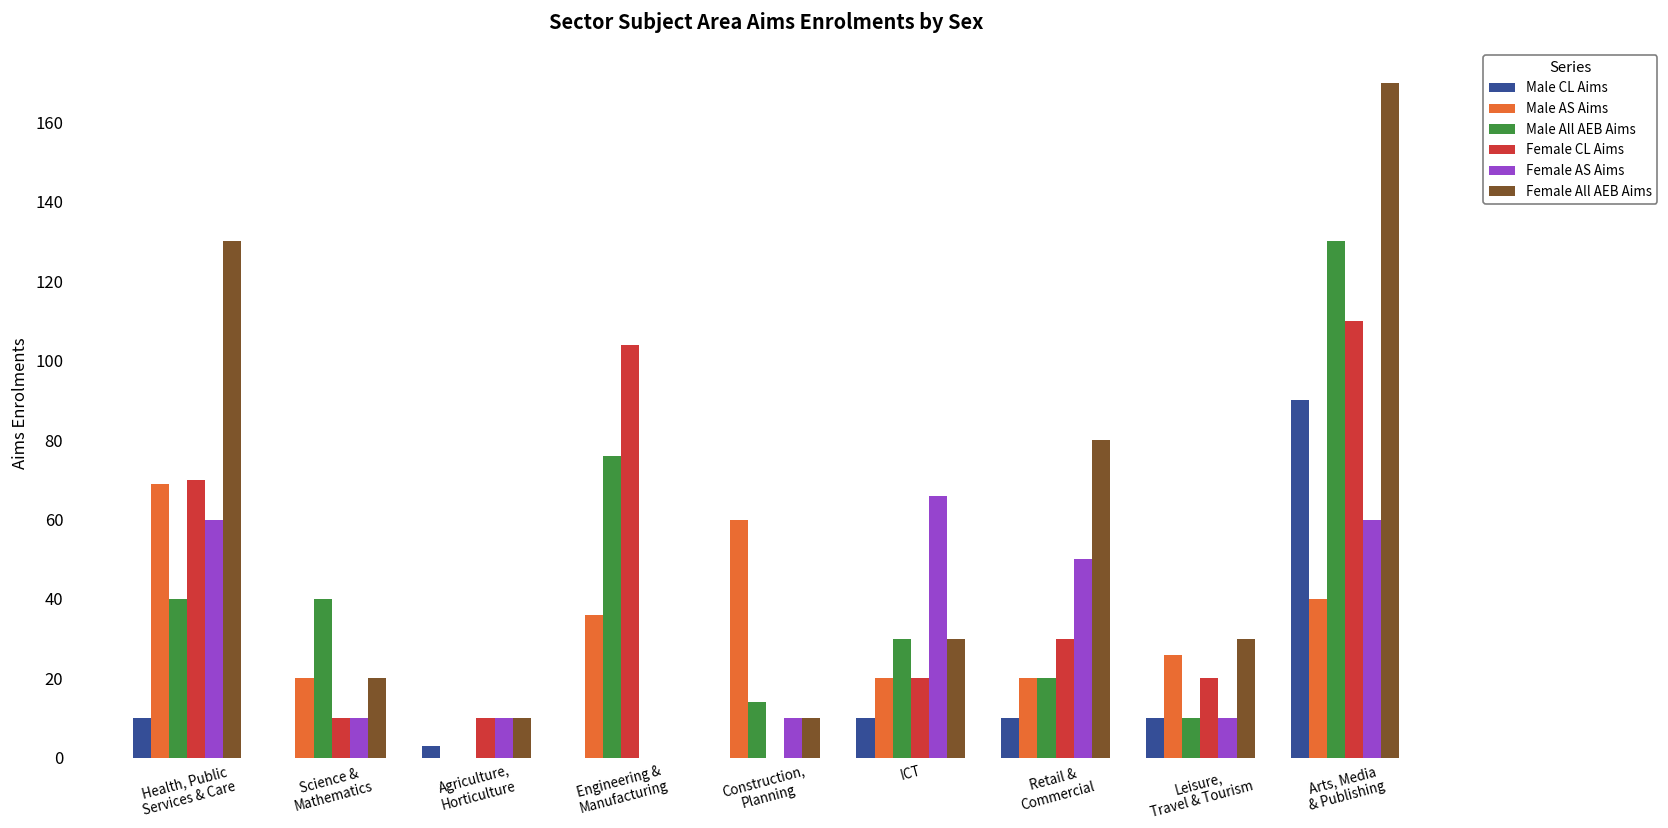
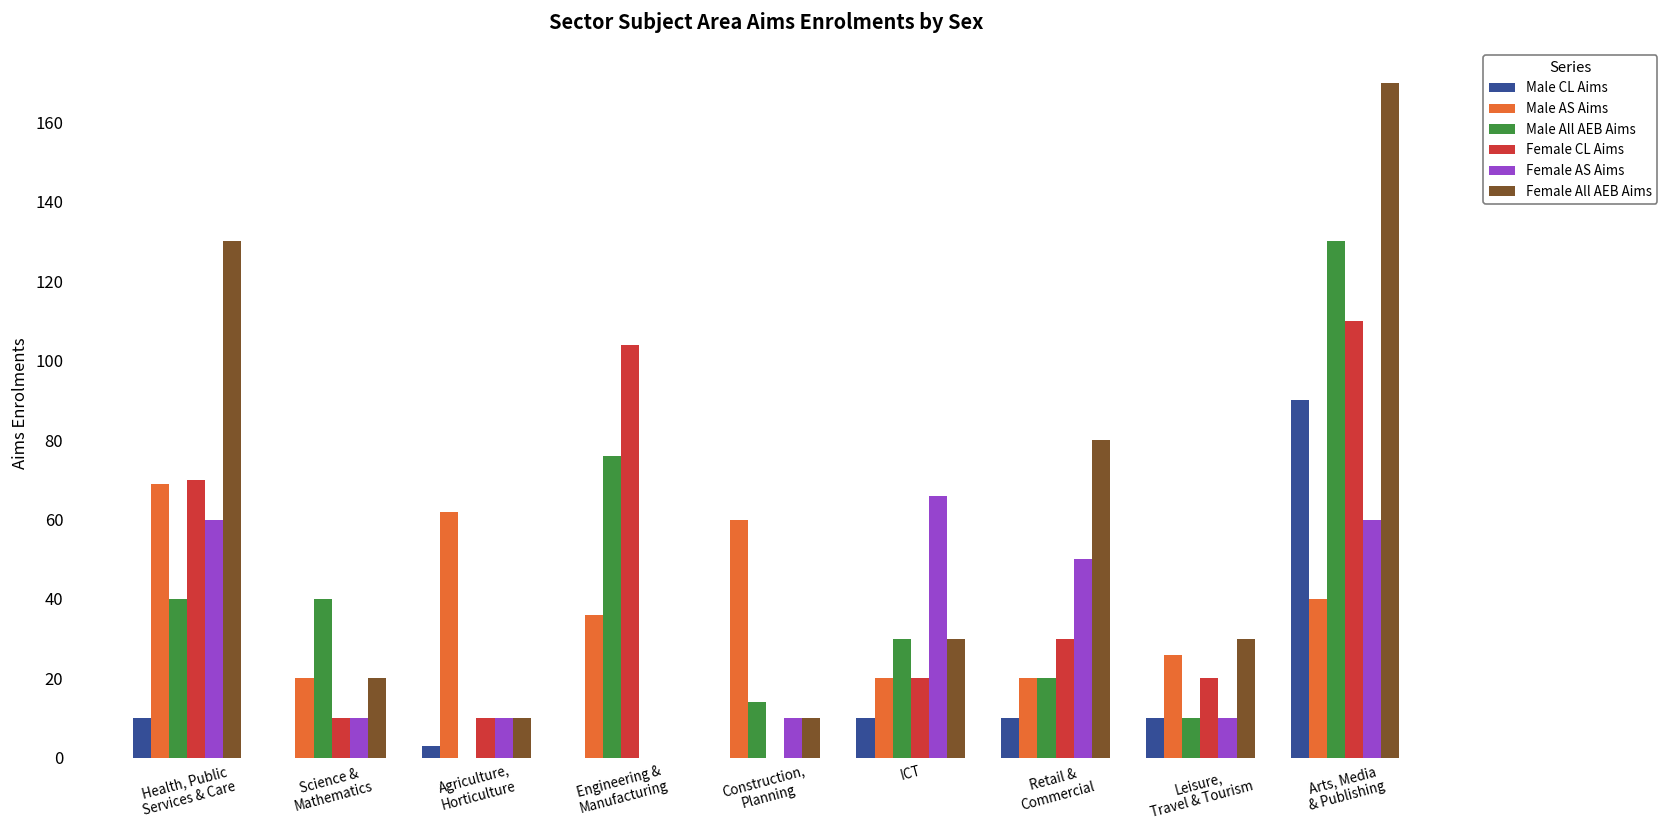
  {
    "Male CL Aims": {
      "Health, Public Services & Care": 10,
      "Science & Mathematics": 0,
      "Agriculture, Horticulture": 3,
      "Engineering & Manufacturing": 0,
      "Construction, Planning": 0,
      "ICT": 10,
      "Retail & Commercial": 10,
      "Leisure, Travel & Tourism": 10,
      "Arts, Media & Publishing": 90
    },
    "Male AS Aims": {
      "Health, Public Services & Care": 69,
      "Science & Mathematics": 20,
-     "Agriculture, Horticulture": 0,
+     "Agriculture, Horticulture": 62,
      "Engineering & Manufacturing": 36,
      "Construction, Planning": 60,
      "ICT": 20,
      "Retail & Commercial": 20,
      "Leisure, Travel & Tourism": 26,
      "Arts, Media & Publishing": 40
    },
    "Male All AEB Aims": {
      "Health, Public Services & Care": 40,
      "Science & Mathematics": 40,
      "Agriculture, Horticulture": 0,
      "Engineering & Manufacturing": 76,
      "Construction, Planning": 14,
      "ICT": 30,
      "Retail & Commercial": 20,
      "Leisure, Travel & Tourism": 10,
      "Arts, Media & Publishing": 130
    },
    "Female CL Aims": {
      "Health, Public Services & Care": 70,
      "Science & Mathematics": 10,
      "Agriculture, Horticulture": 10,
      "Engineering & Manufacturing": 104,
      "Construction, Planning": 0,
      "ICT": 20,
      "Retail & Commercial": 30,
      "Leisure, Travel & Tourism": 20,
      "Arts, Media & Publishing": 110
    },
    "Female AS Aims": {
      "Health, Public Services & Care": 60,
      "Science & Mathematics": 10,
      "Agriculture, Horticulture": 10,
      "Engineering & Manufacturing": 0,
      "Construction, Planning": 10,
      "ICT": 66,
      "Retail & Commercial": 50,
      "Leisure, Travel & Tourism": 10,
      "Arts, Media & Publishing": 60
    },
    "Female All AEB Aims": {
      "Health, Public Services & Care": 130,
      "Science & Mathematics": 20,
      "Agriculture, Horticulture": 10,
      "Engineering & Manufacturing": 0,
      "Construction, Planning": 10,
      "ICT": 30,
      "Retail & Commercial": 80,
      "Leisure, Travel & Tourism": 30,
      "Arts, Media & Publishing": 170
    }
  }
